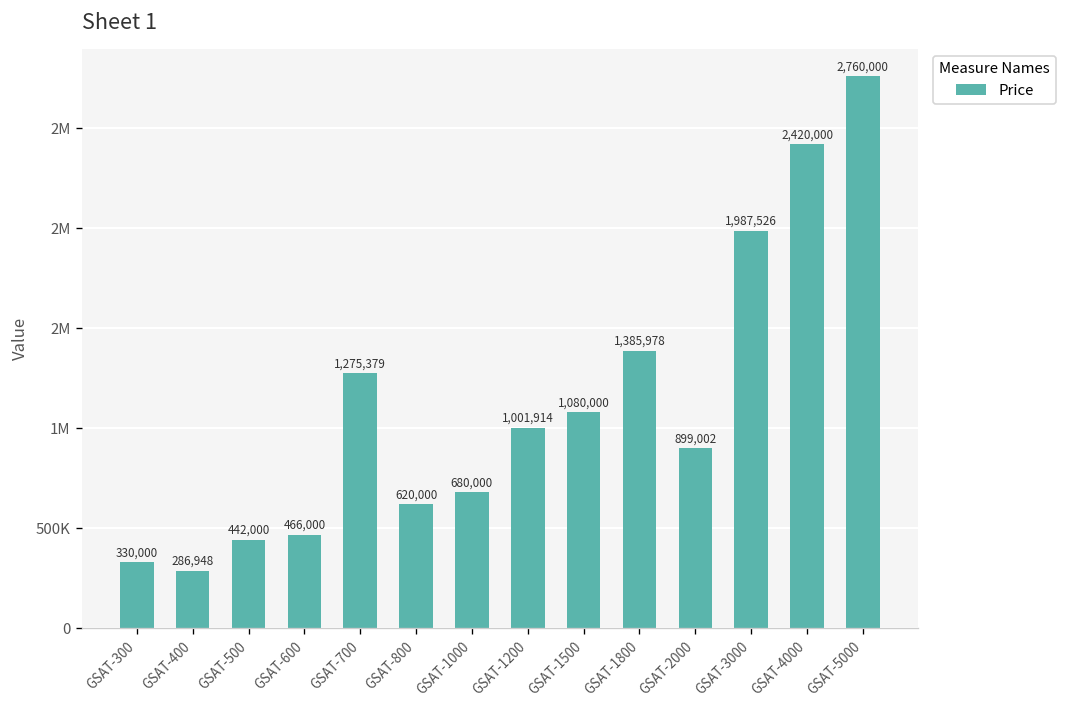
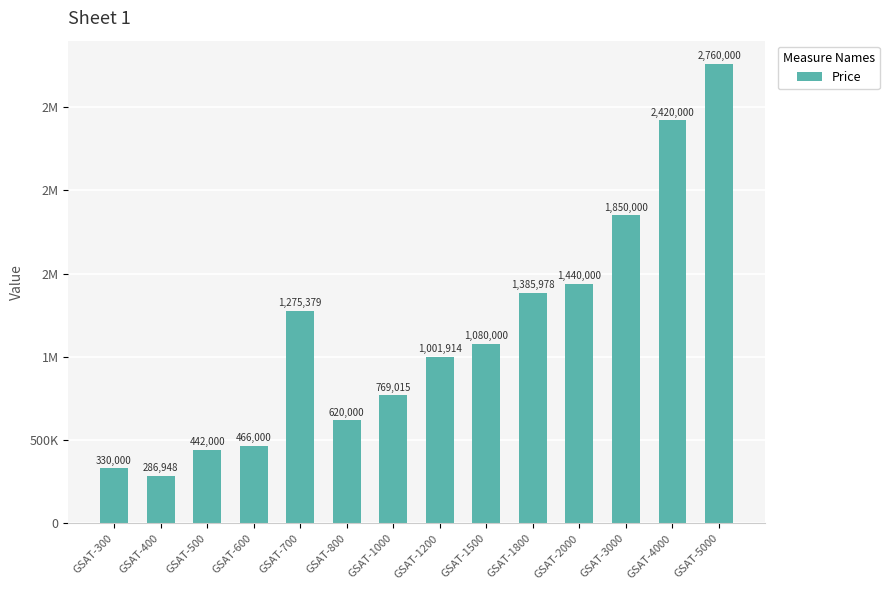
  {
    "GSAT-300": "330,000",
    "GSAT-400": "286,948",
    "GSAT-500": "442,000",
    "GSAT-600": "466,000",
    "GSAT-700": "1,275,379",
    "GSAT-800": "620,000",
-   "GSAT-1000": "680,000",
+   "GSAT-1000": "769,015",
    "GSAT-1200": "1,001,914",
    "GSAT-1500": "1,080,000",
    "GSAT-1800": "1,385,978",
-   "GSAT-2000": "899,002",
-   "GSAT-3000": "1,987,526",
+   "GSAT-2000": "1,440,000",
+   "GSAT-3000": "1,850,000",
    "GSAT-4000": "2,420,000",
    "GSAT-5000": "2,760,000"
  }
